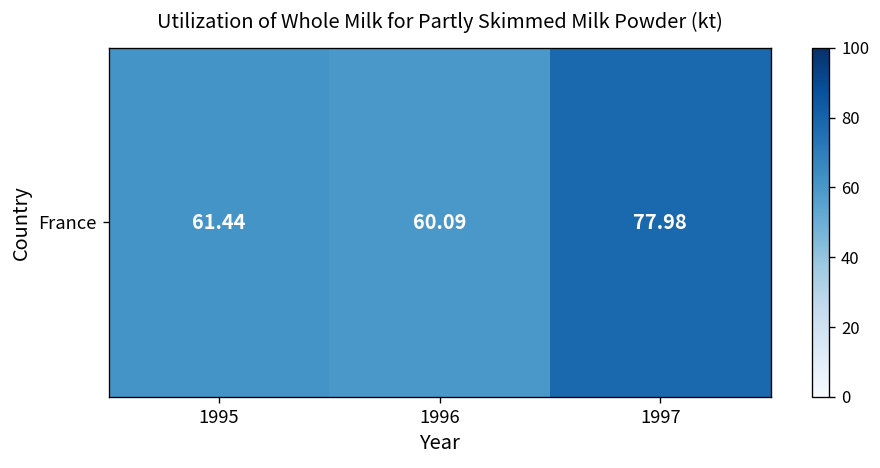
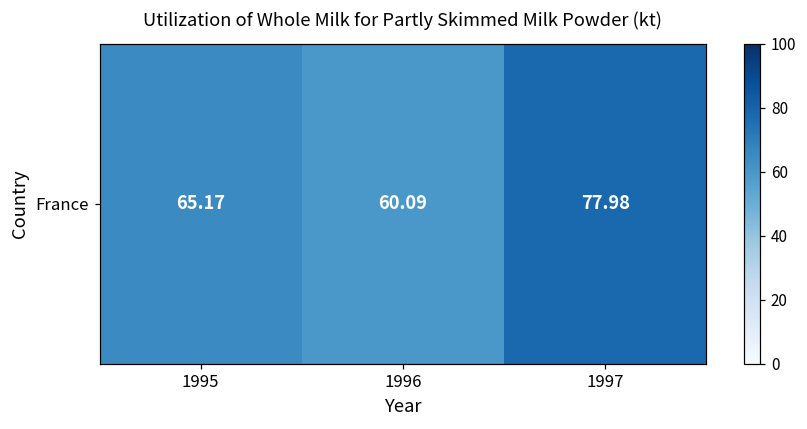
  {
    "France": {
-     "1995": 61.44,
+     "1995": 65.17,
      "1996": 60.09,
      "1997": 77.98
    }
  }
